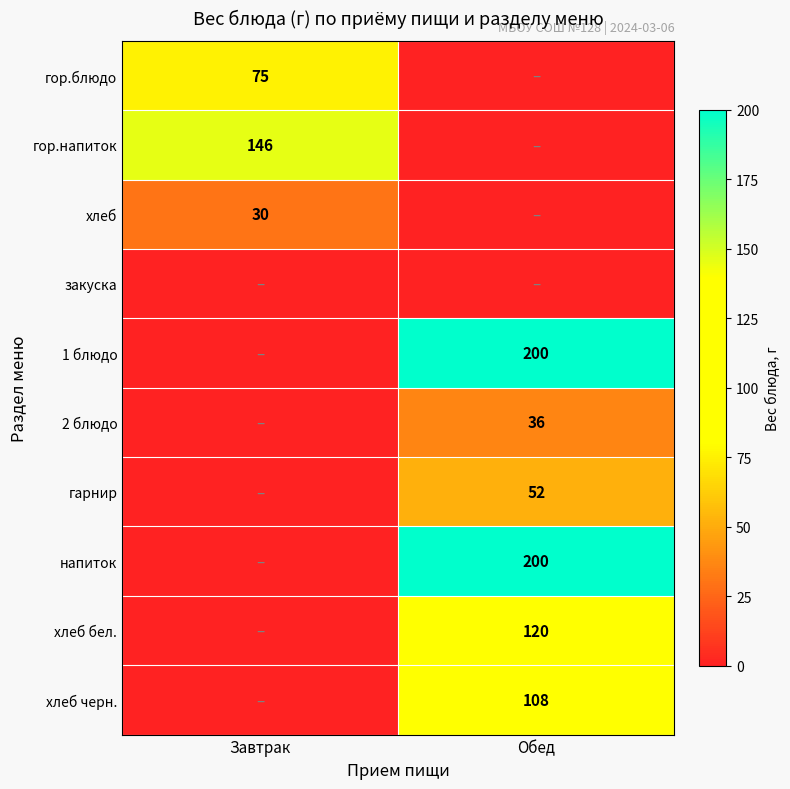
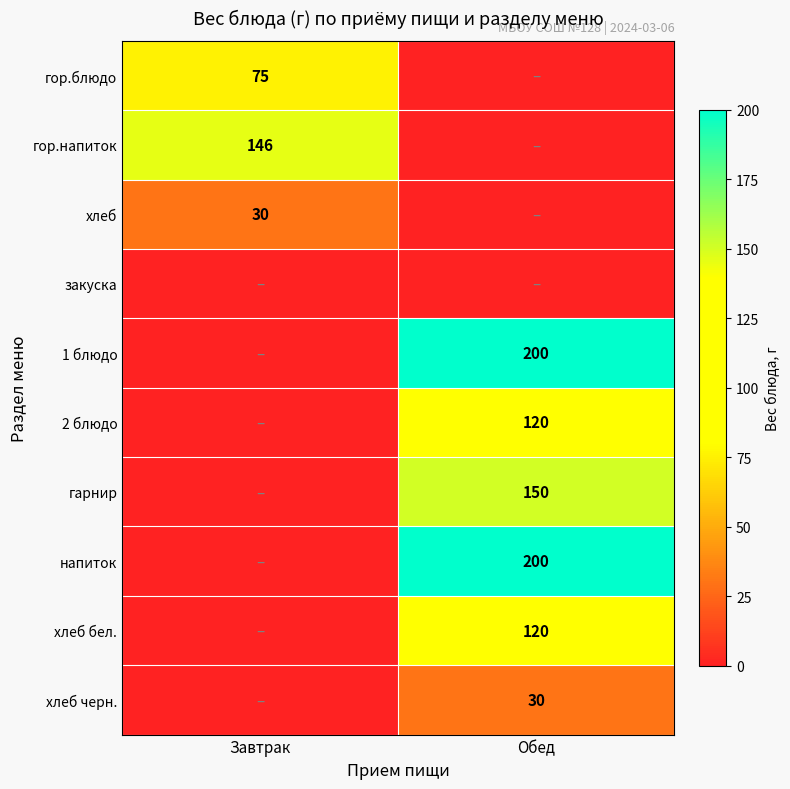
  {
    "гор.блюдо": {
      "Завтрак": 75
    },
    "гор.напиток": {
      "Завтрак": 146
    },
    "хлеб": {
      "Завтрак": 30
    },
    "1 блюдо": {
      "Обед": 200
    },
    "2 блюдо": {
-     "Обед": 36
+     "Обед": 120
    },
    "гарнир": {
-     "Обед": 52
+     "Обед": 150
    },
    "напиток": {
      "Обед": 200
    },
    "хлеб бел.": {
      "Обед": 120
    },
    "хлеб черн.": {
-     "Обед": 108
+     "Обед": 30
    }
  }
